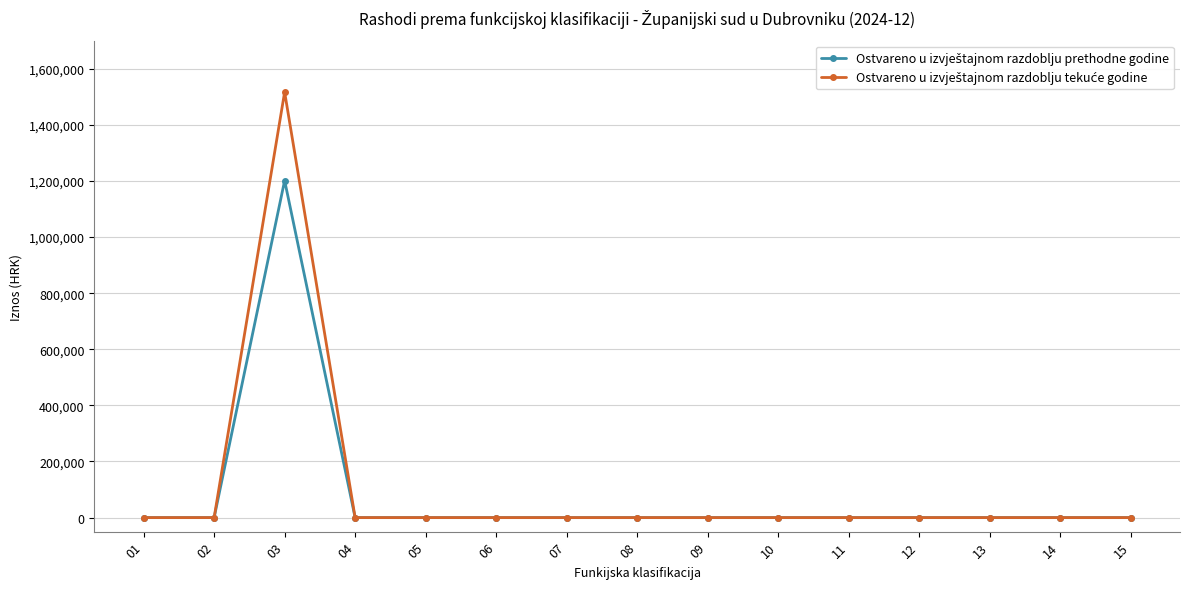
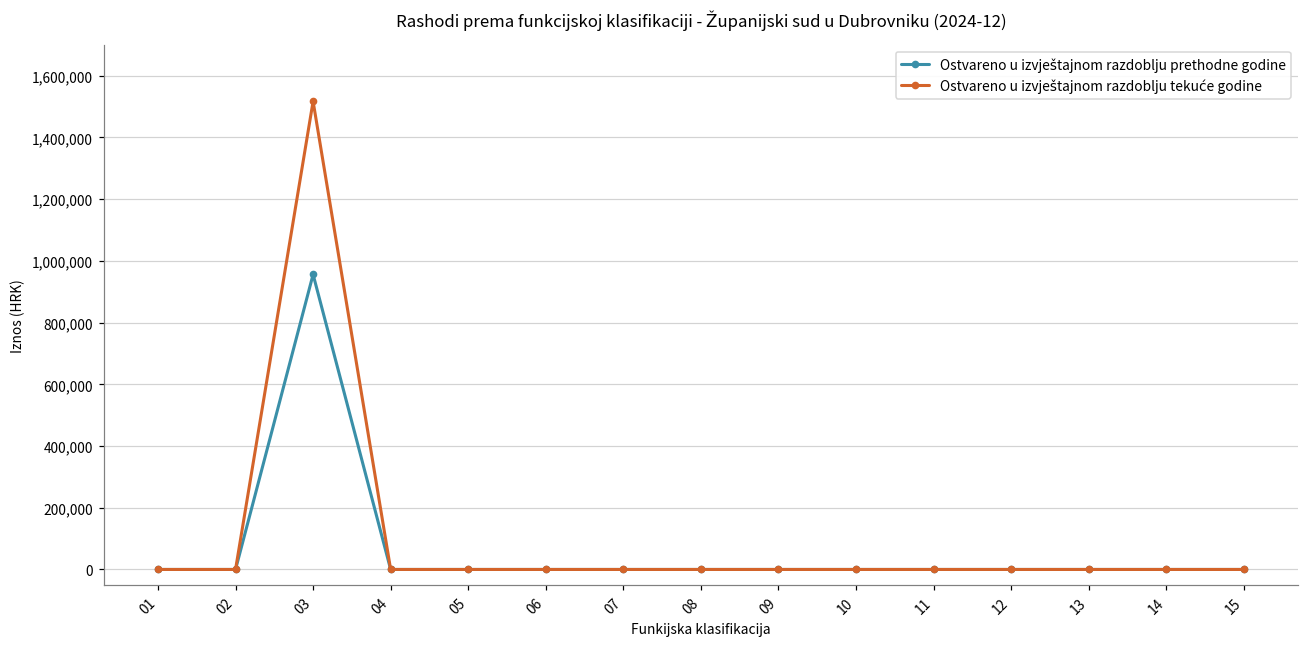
  {
    "Ostvareno u izvještajnom razdoblju prethodne godine": {
-     "03": "1,200,000"
+     "03": "960,000"
    },
    "Ostvareno u izvještajnom razdoblju tekuće godine": {
      "03": "1,520,000"
    }
  }
